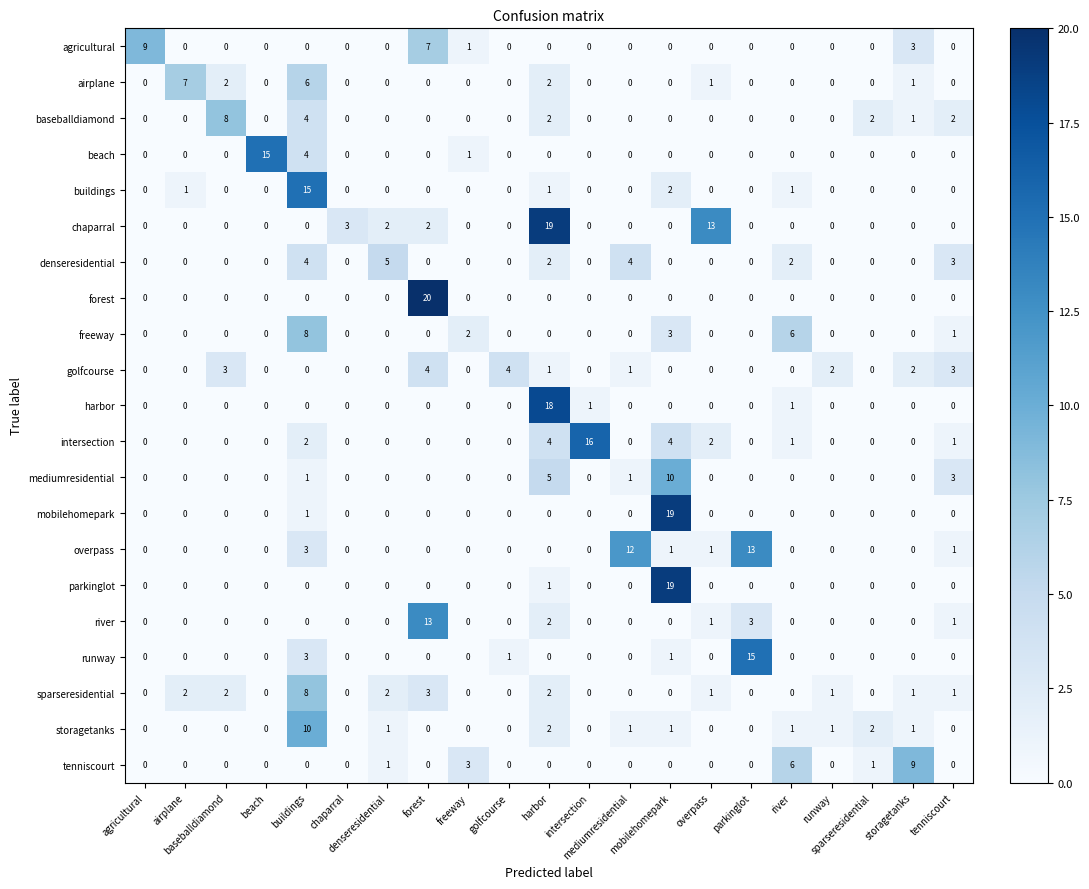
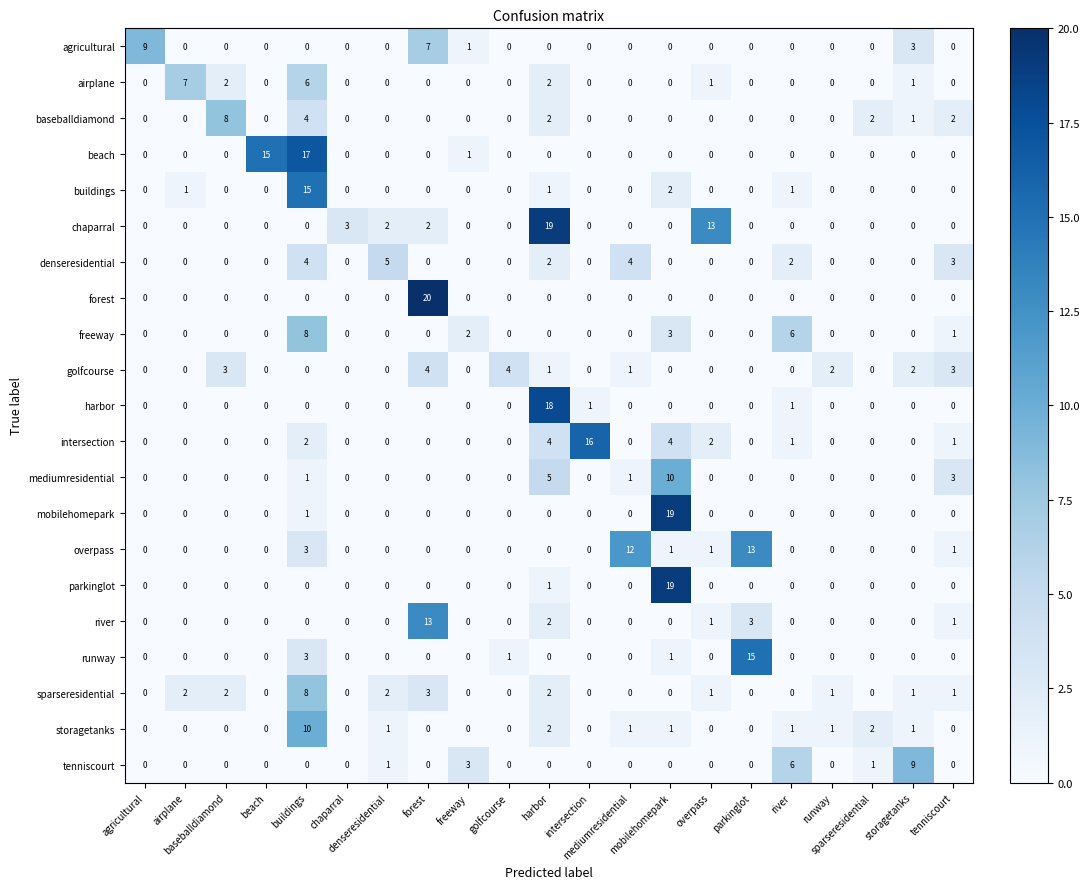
  {
    "beach": {
      "agricultural": 0,
      "airplane": 0,
      "baseballdiamond": 0,
      "beach": 15,
-     "buildings": 4,
+     "buildings": 17,
      "chaparral": 0,
      "denseresidential": 0,
      "forest": 0,
      "freeway": 1,
      "golfcourse": 0,
      "harbor": 0,
      "intersection": 0,
      "mediumresidential": 0,
      "mobilehomepark": 0,
      "overpass": 0,
      "parkinglot": 0,
      "river": 0,
      "runway": 0,
      "sparseresidential": 0,
      "storagetanks": 0,
      "tenniscourt": 0
    }
  }
